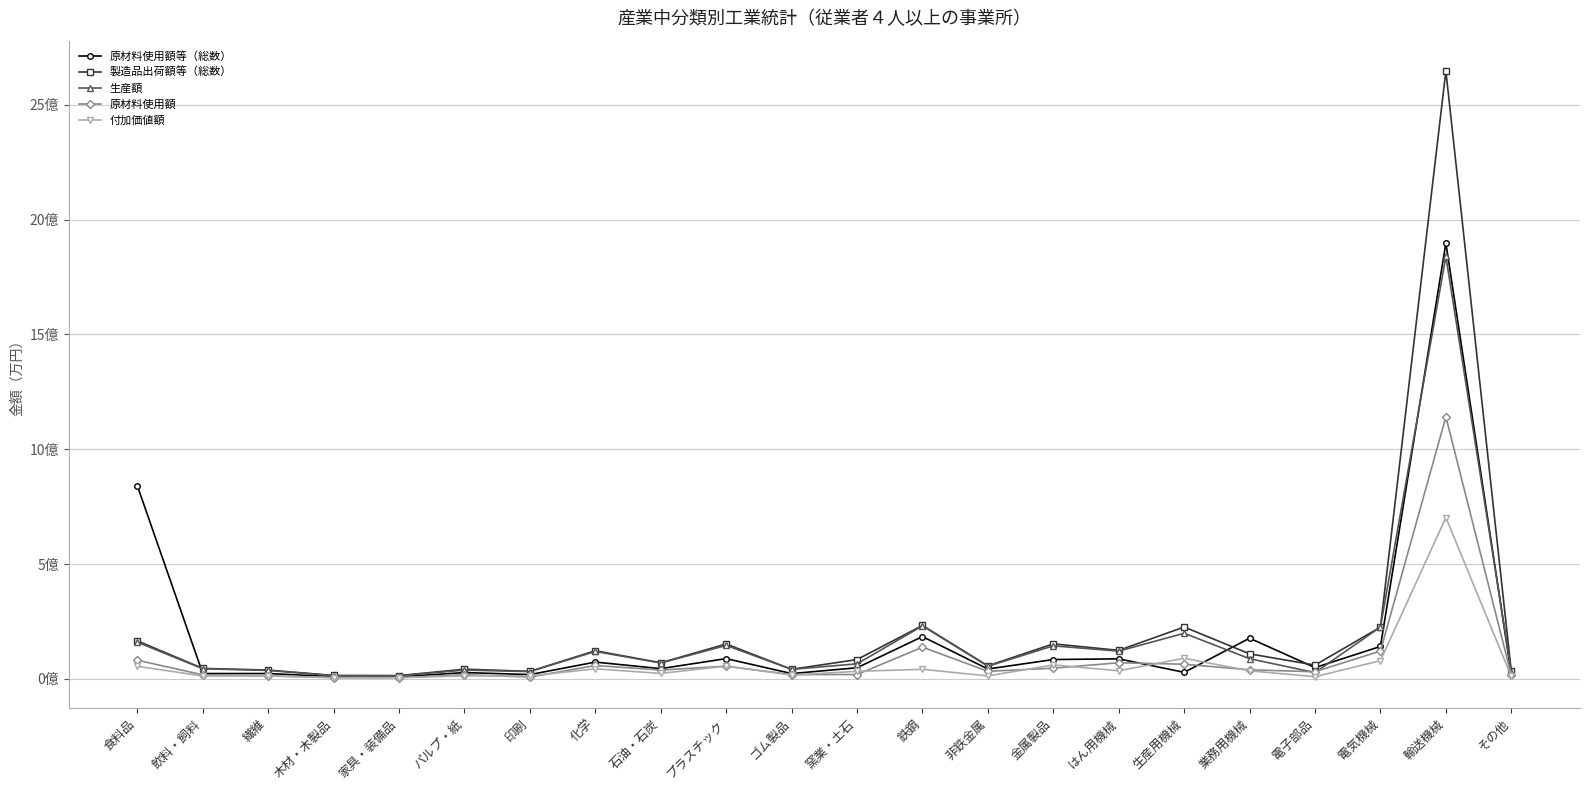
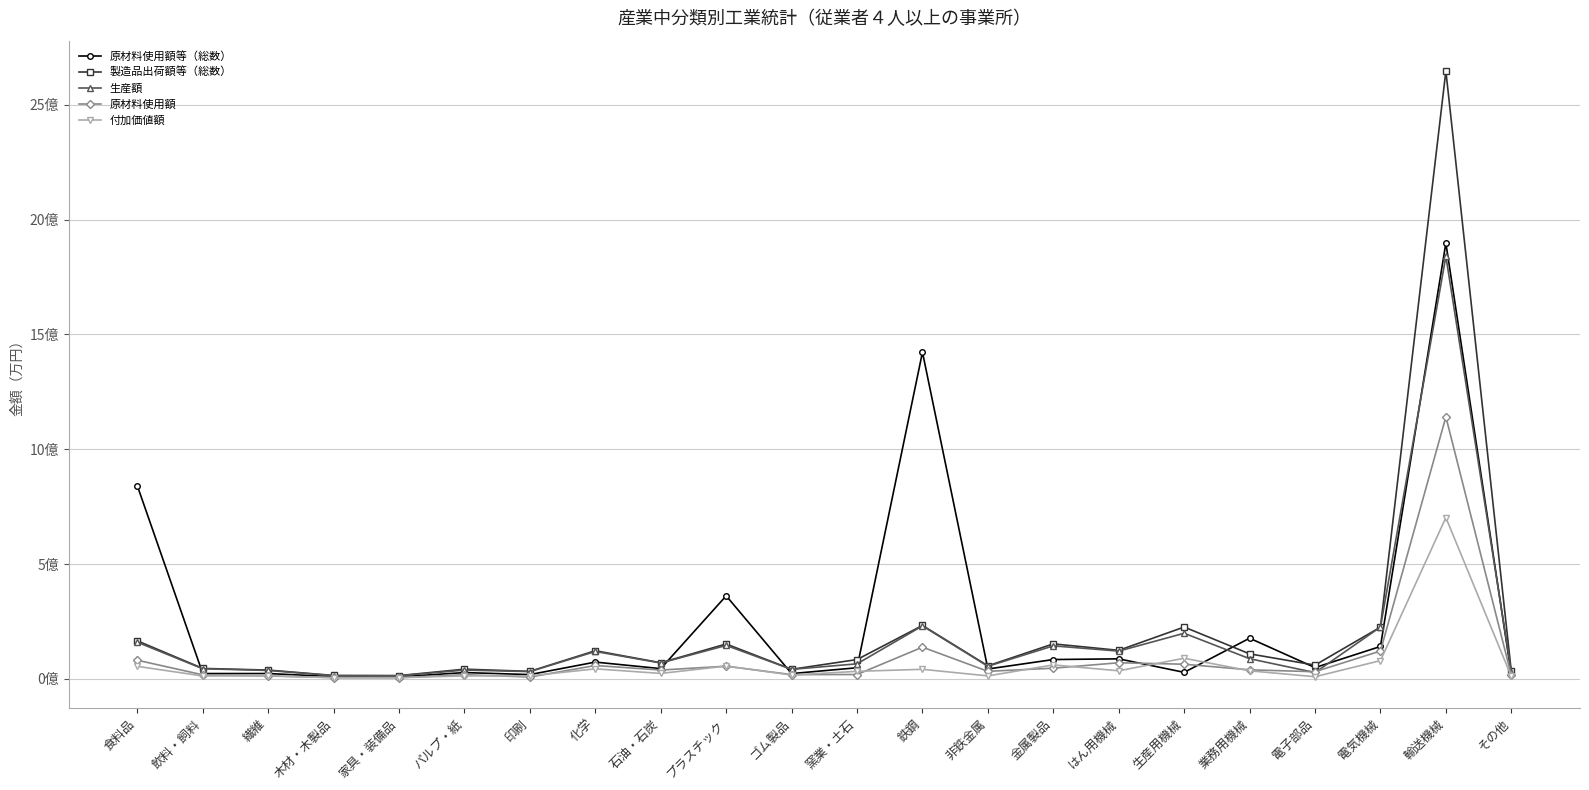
  {
    "原材料使用額等（総数）": {
      "食料品": "8.4億",
      "化学": "0.7億",
-     "プラスチック": "0.9億",
+     "プラスチック": "3.6億",
      "窯業・土石": "0.5億",
-     "鉄鋼": "1.8億",
+     "鉄鋼": "14.2億",
      "金属製品": "0.8億",
      "はん用機械": "0.9億",
      "生産用機械": "0.3億",
      "業務用機械": "1.8億",
      "電気機械": "1.4億",
      "輸送機械": "19.0億"
    }
  }
